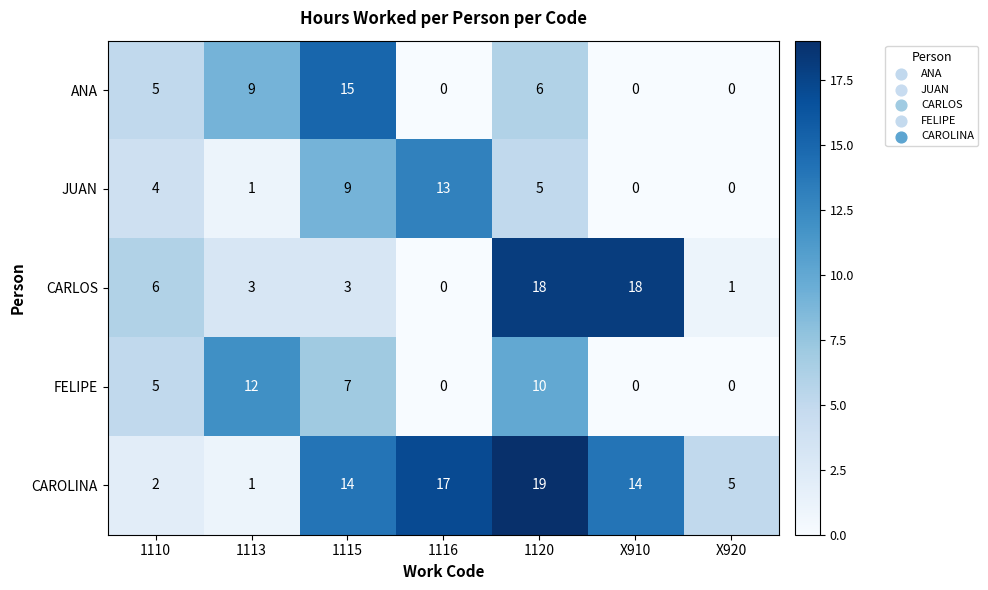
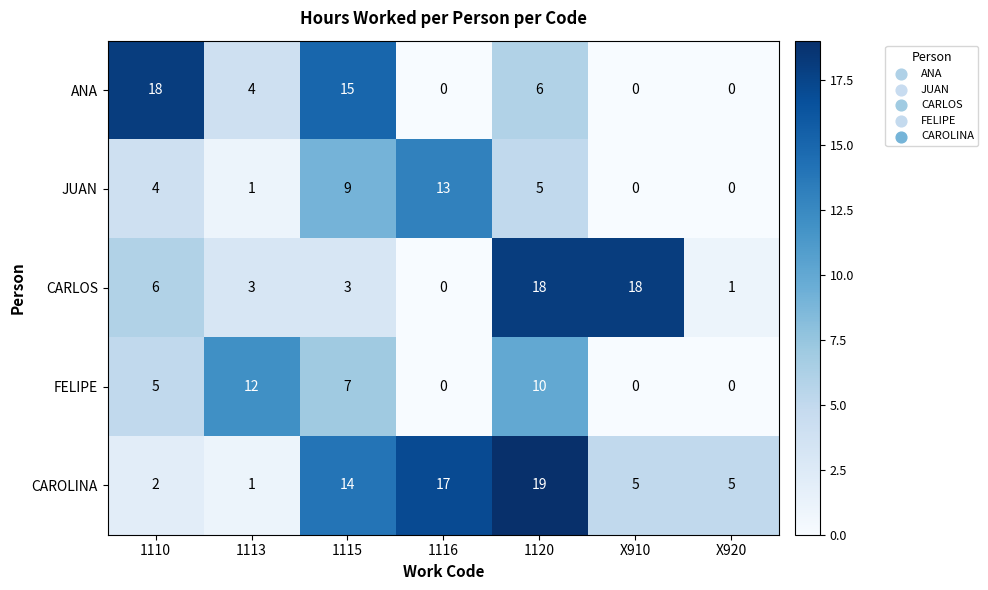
  {
    "ANA": {
-     "1110": 5,
-     "1113": 9,
+     "1110": 18,
+     "1113": 4,
      "1115": 15,
      "1116": 0,
      "1120": 6,
      "X910": 0,
      "X920": 0
    },
    "JUAN": {
      "1110": 4,
      "1113": 1,
      "1115": 9,
      "1116": 13,
      "1120": 5,
      "X910": 0,
      "X920": 0
    },
    "CARLOS": {
      "1110": 6,
      "1113": 3,
      "1115": 3,
      "1116": 0,
      "1120": 18,
      "X910": 18,
      "X920": 1
    },
    "FELIPE": {
      "1110": 5,
      "1113": 12,
      "1115": 7,
      "1116": 0,
      "1120": 10,
      "X910": 0,
      "X920": 0
    },
    "CAROLINA": {
      "1110": 2,
      "1113": 1,
      "1115": 14,
      "1116": 17,
      "1120": 19,
-     "X910": 14,
+     "X910": 5,
      "X920": 5
    }
  }
